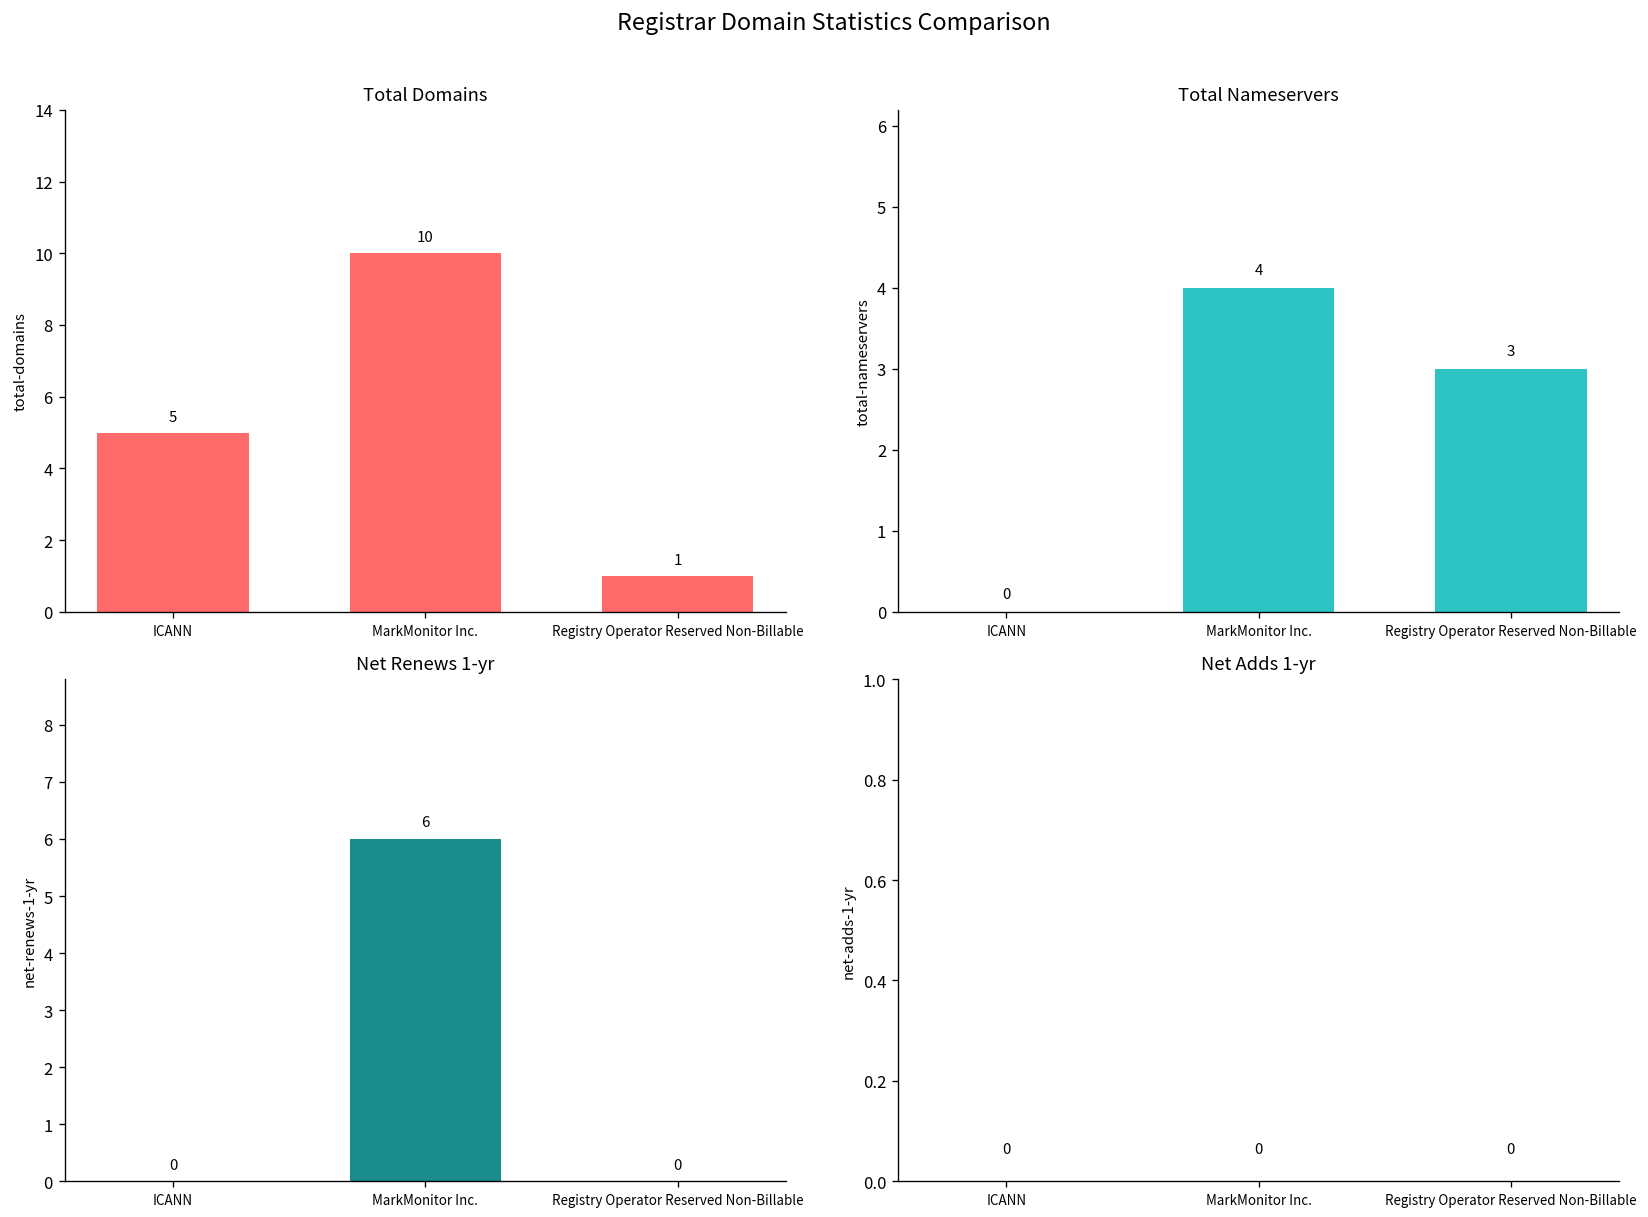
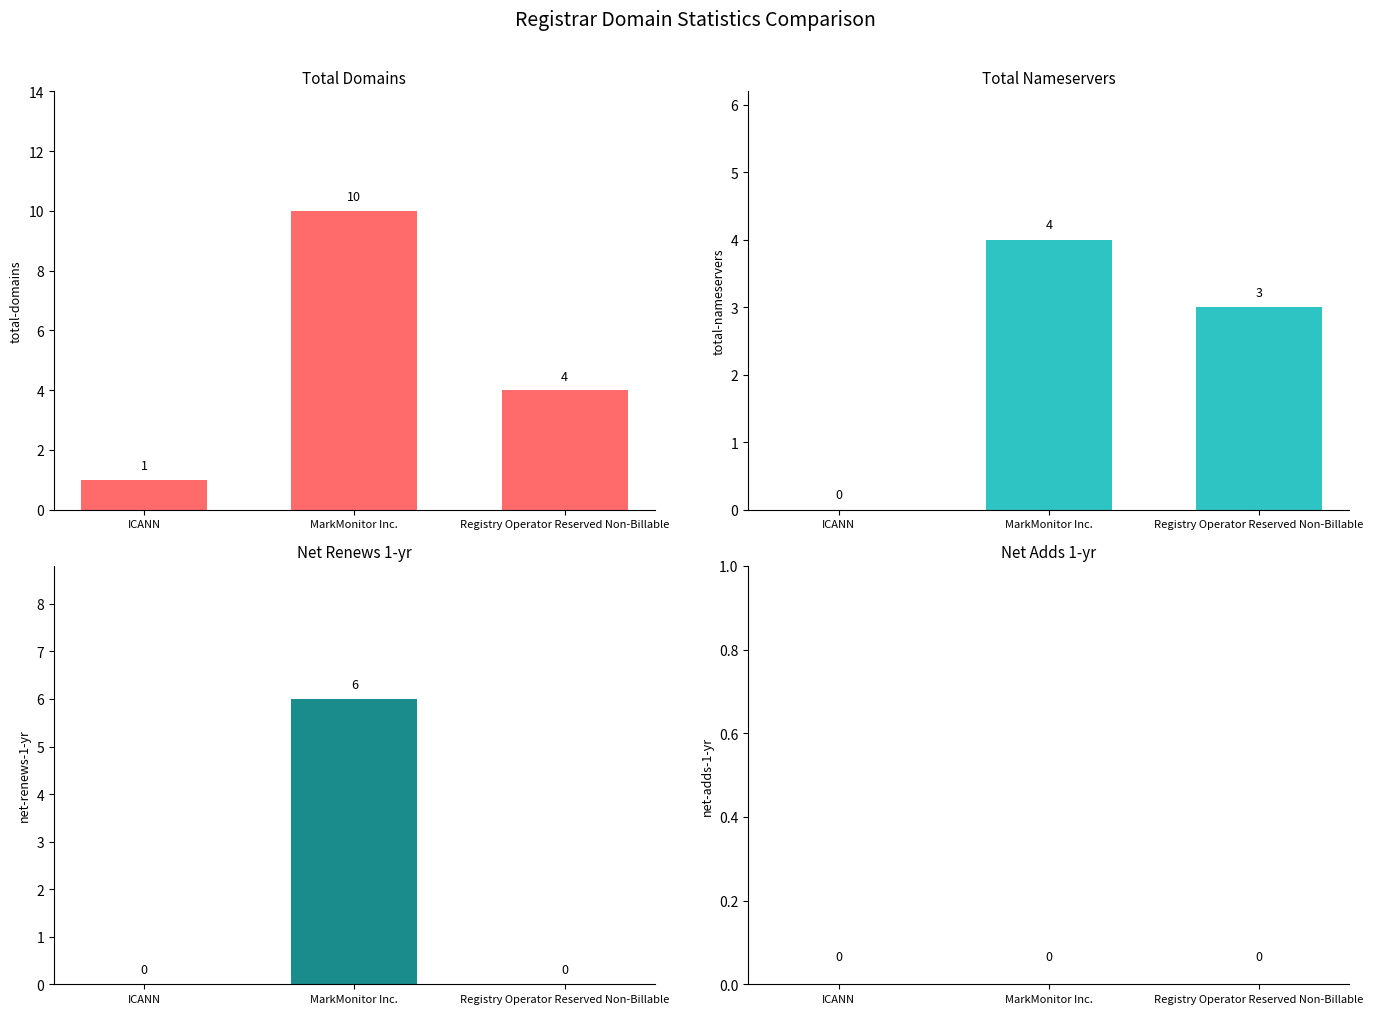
  {
    "Total Domains": {
-     "ICANN": 5,
+     "ICANN": 1,
      "MarkMonitor Inc.": 10,
-     "Registry Operator Reserved Non-Billable": 1
+     "Registry Operator Reserved Non-Billable": 4
    },
    "Total Nameservers": {
      "ICANN": 0,
      "MarkMonitor Inc.": 4,
      "Registry Operator Reserved Non-Billable": 3
    },
    "Net Renews 1-yr": {
      "ICANN": 0,
      "MarkMonitor Inc.": 6,
      "Registry Operator Reserved Non-Billable": 0
    },
    "Net Adds 1-yr": {
      "ICANN": 0,
      "MarkMonitor Inc.": 0,
      "Registry Operator Reserved Non-Billable": 0
    }
  }
